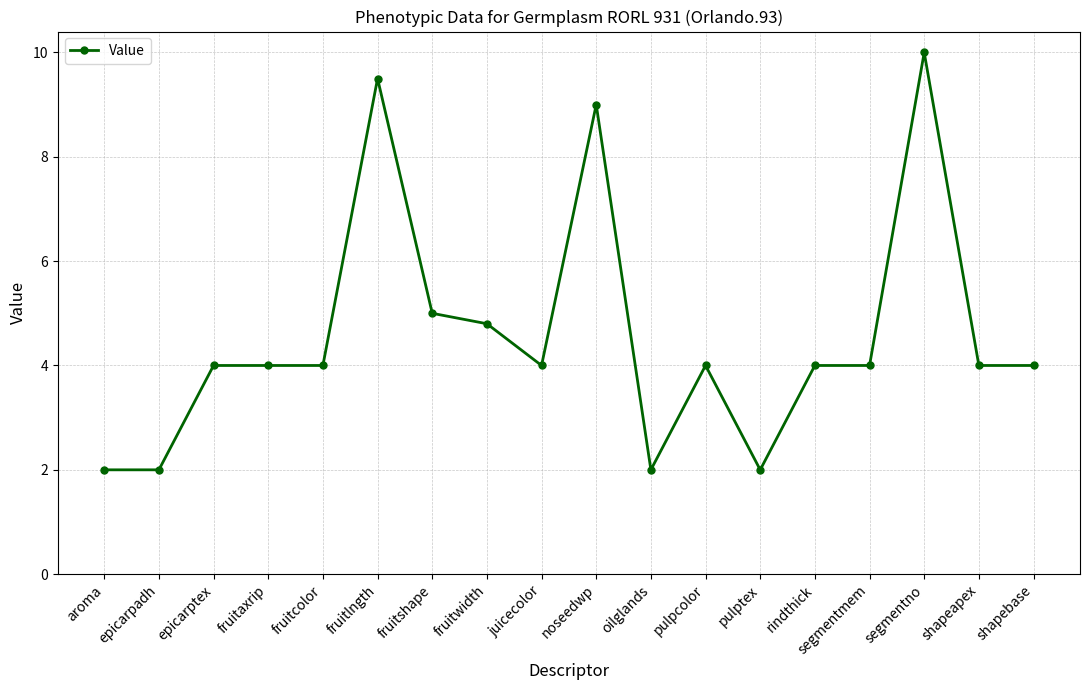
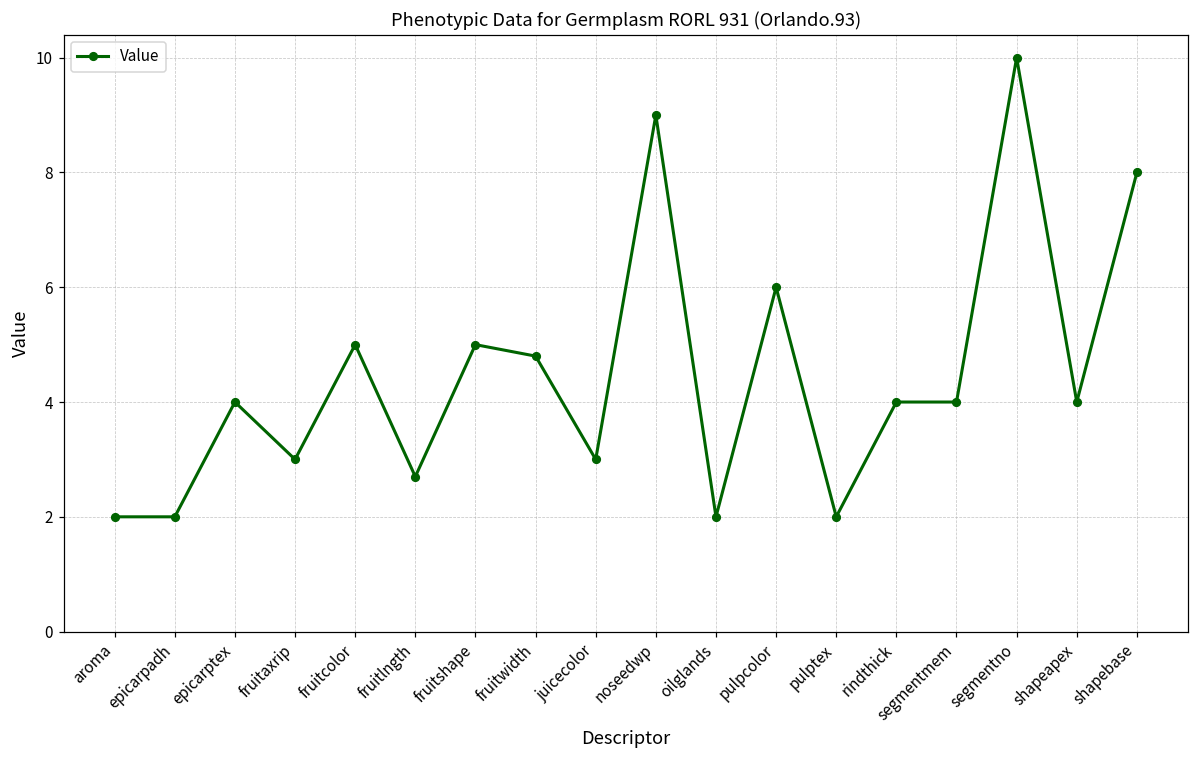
  {
    "aroma": 2.0,
    "epicarpadh": 2.0,
    "epicarptex": 4.0,
-   "fruitaxrip": 4,
-   "fruitcolor": 4,
-   "fruitlngth": 9.5,
+   "fruitaxrip": 3,
+   "fruitcolor": 5,
+   "fruitlngth": 2.7,
    "fruitshape": 5.0,
    "fruitwidth": 4.8,
-   "juicecolor": 4,
+   "juicecolor": 3,
    "noseedwp": 9.0,
    "oilglands": 2.0,
-   "pulpcolor": 4,
+   "pulpcolor": 6,
    "pulptex": 2.0,
    "rindthick": 4.0,
    "segmentmem": 4.0,
    "segmentno": 10.0,
    "shapeapex": 4.0,
-   "shapebase": 4
+   "shapebase": 8
  }
